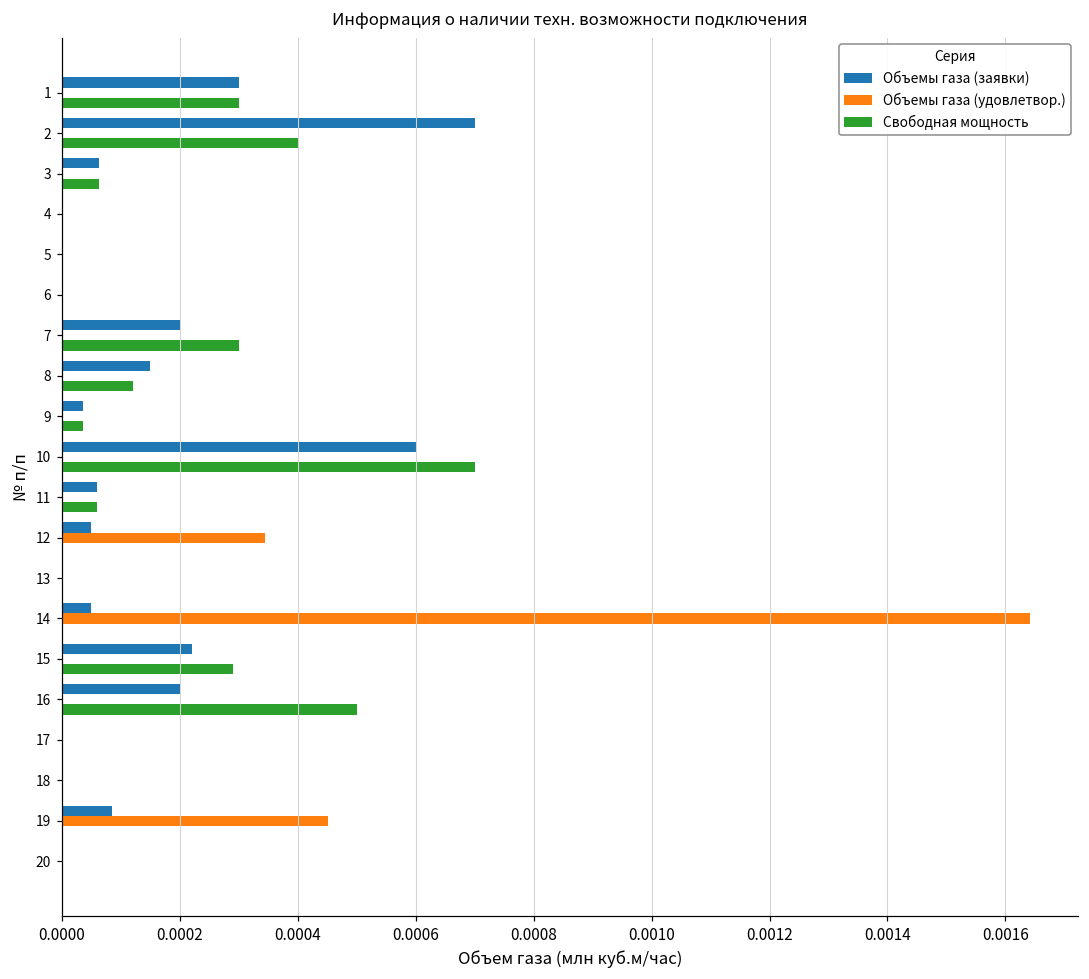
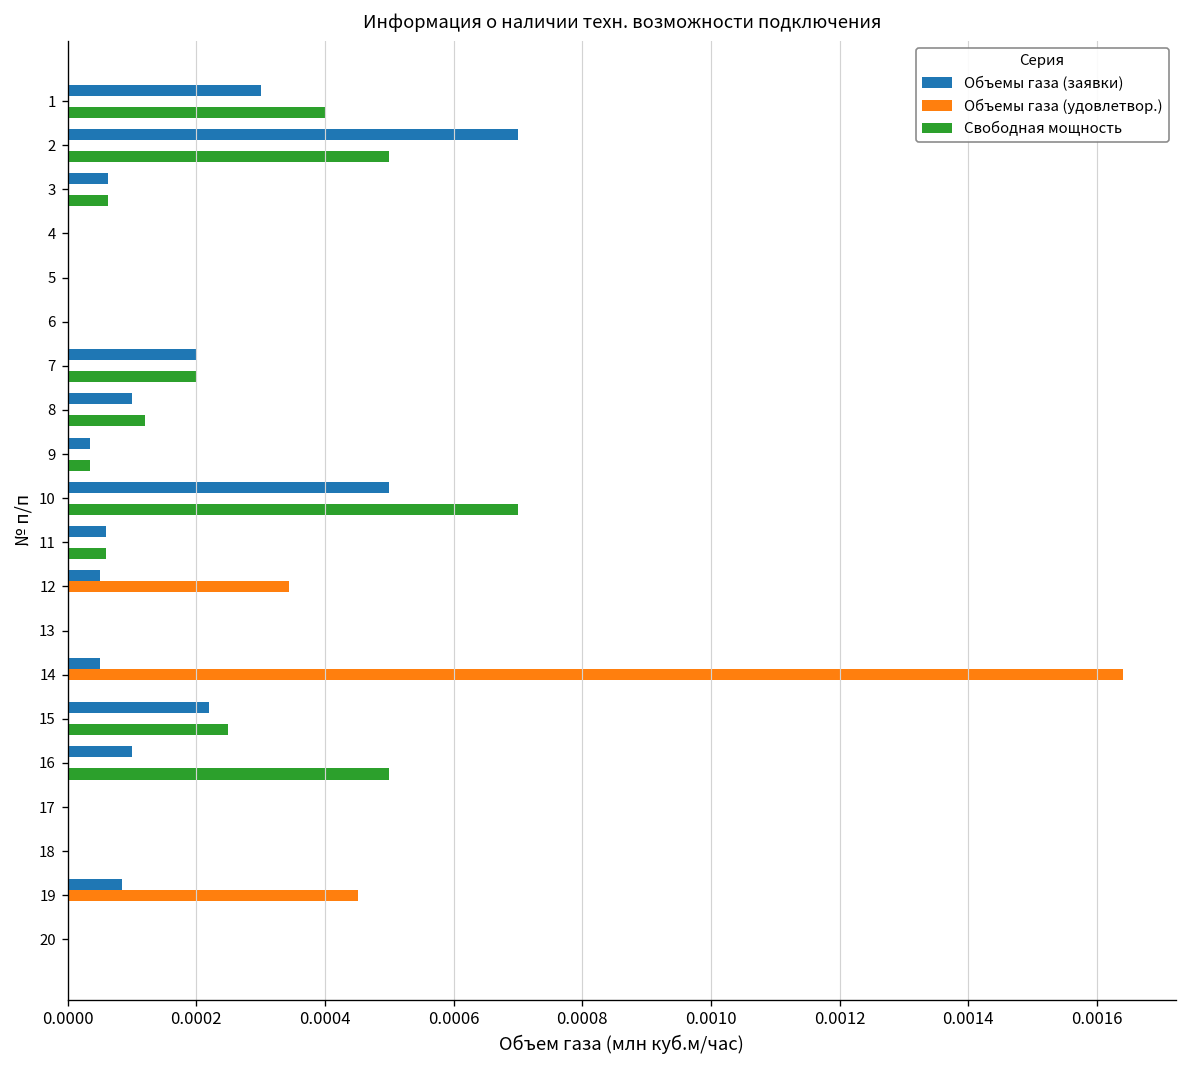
  {
    "Объемы газа (заявки)": {
      "1": 0.00030,
      "2": 0.00070,
      "3": 0.00006,
      "4": 0.00000,
      "5": 0.00000,
      "6": 0.00000,
      "7": 0.00020,
-     "8": 0.00015,
+     "8": 0.00010,
      "9": 0.00004,
-     "10": 0.0006,
+     "10": 0.0005,
      "11": 0.00006,
      "12": 0.00005,
      "13": 0.00000,
      "14": 0.00005,
      "15": 0.00022,
-     "16": 0.0002,
+     "16": 0.0001,
      "17": 0.00000,
      "18": 0.00000,
      "19": 0.00009,
      "20": 0.00000
    },
    "Объемы газа (удовлетвор.)": {
      "1": 0.00000,
      "2": 0.00000,
      "3": 0.00000,
      "4": 0.00000,
      "5": 0.00000,
      "6": 0.00000,
      "7": 0.00000,
      "8": 0.00000,
      "9": 0.00000,
      "10": 0.00000,
      "11": 0.00000,
      "12": 0.00035,
      "13": 0.00000,
      "14": 0.00164,
      "15": 0.00000,
      "16": 0.00000,
      "17": 0.00000,
      "18": 0.00000,
      "19": 0.00045,
      "20": 0.00000
    },
    "Свободная мощность": {
-     "1": 0.0003,
-     "2": 0.0004,
+     "1": 0.0004,
+     "2": 0.0005,
      "3": 0.00006,
      "4": 0.00000,
      "5": 0.00000,
      "6": 0.00000,
-     "7": 0.0003,
+     "7": 0.0002,
      "8": 0.00012,
      "9": 0.00004,
      "10": 0.00070,
      "11": 0.00006,
      "12": 0.00000,
      "13": 0.00000,
      "14": 0.00000,
-     "15": 0.00029,
+     "15": 0.00025,
      "16": 0.00050,
      "17": 0.00000,
      "18": 0.00000,
      "19": 0.00000,
      "20": 0.00000
    }
  }
